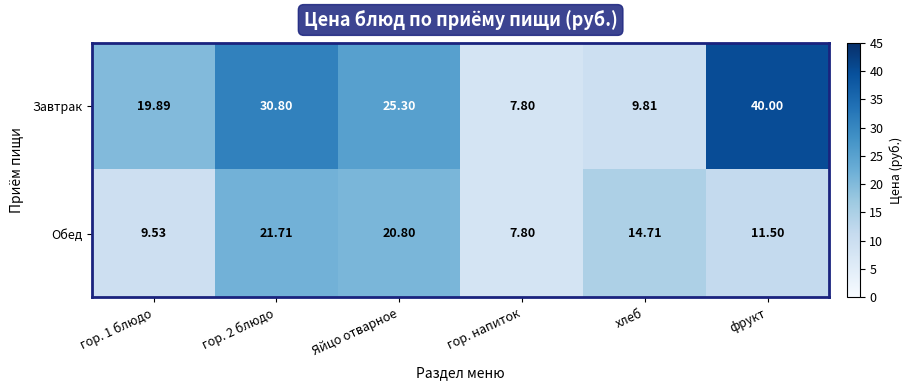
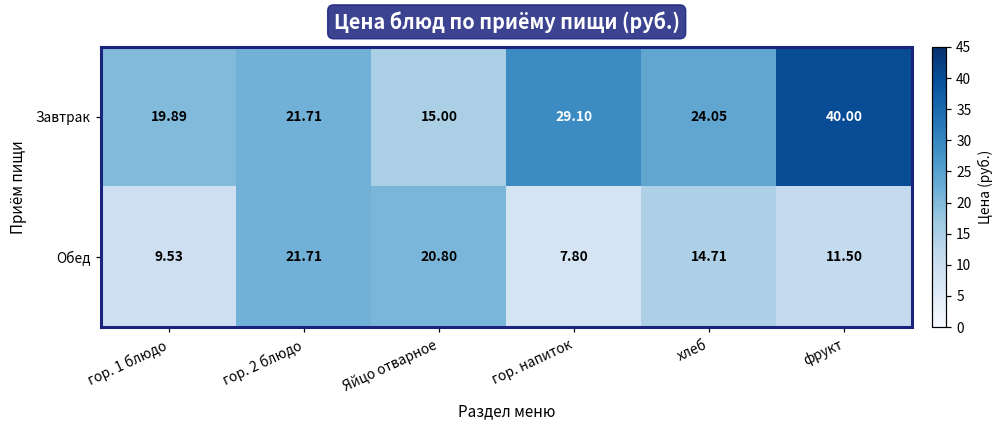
  {
    "Завтрак": {
      "гор. 1 блюдо": 19.89,
-     "гор. 2 блюдо": 30.80,
-     "Яйцо отварное": 25.30,
-     "гор. напиток": 7.80,
-     "хлеб": 9.81,
+     "гор. 2 блюдо": 21.71,
+     "Яйцо отварное": 15.00,
+     "гор. напиток": 29.10,
+     "хлеб": 24.05,
      "фрукт": 40.00
    },
    "Обед": {
      "гор. 1 блюдо": 9.53,
      "гор. 2 блюдо": 21.71,
      "Яйцо отварное": 20.80,
      "гор. напиток": 7.80,
      "хлеб": 14.71,
      "фрукт": 11.50
    }
  }
